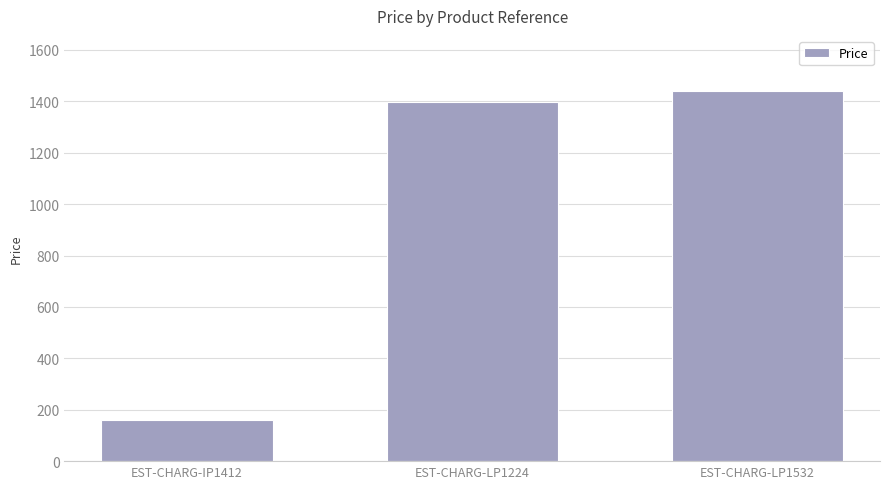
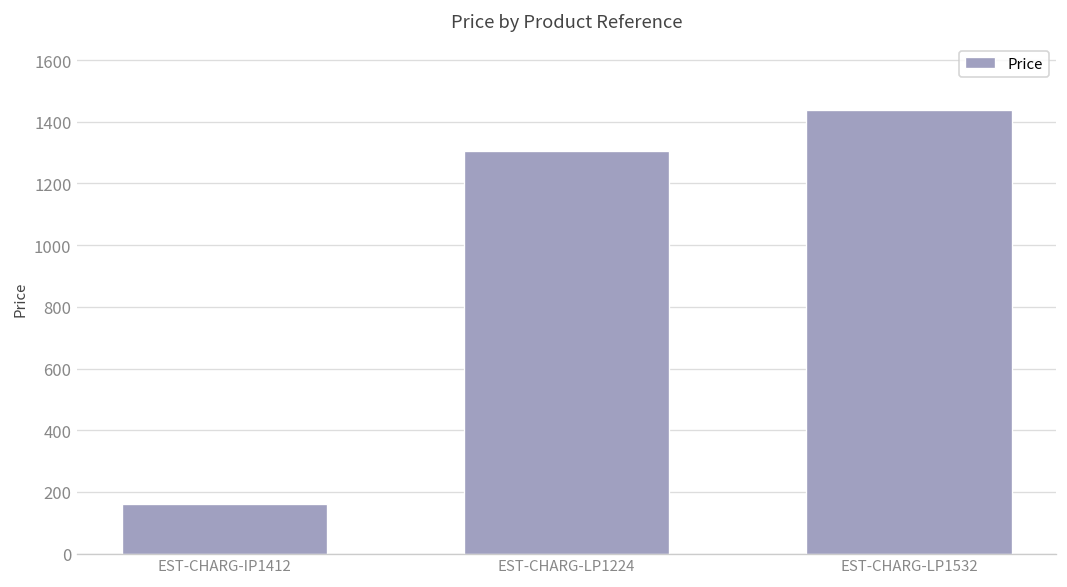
  {
    "EST-CHARG-IP1412": 160,
-   "EST-CHARG-LP1224": 1400,
+   "EST-CHARG-LP1224": 1310,
    "EST-CHARG-LP1532": 1440
  }
